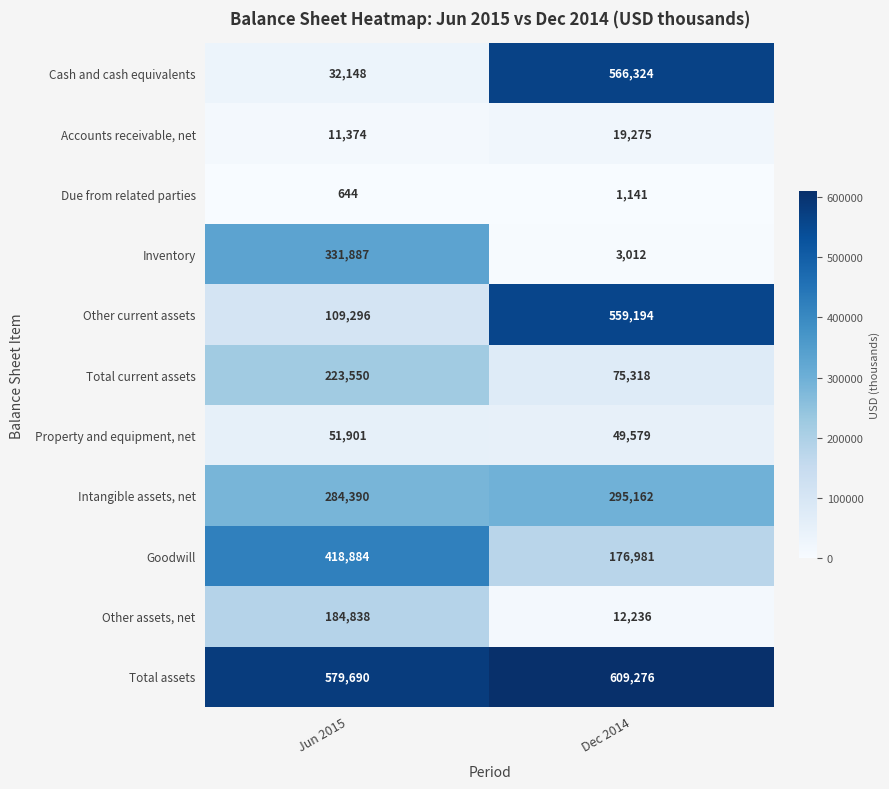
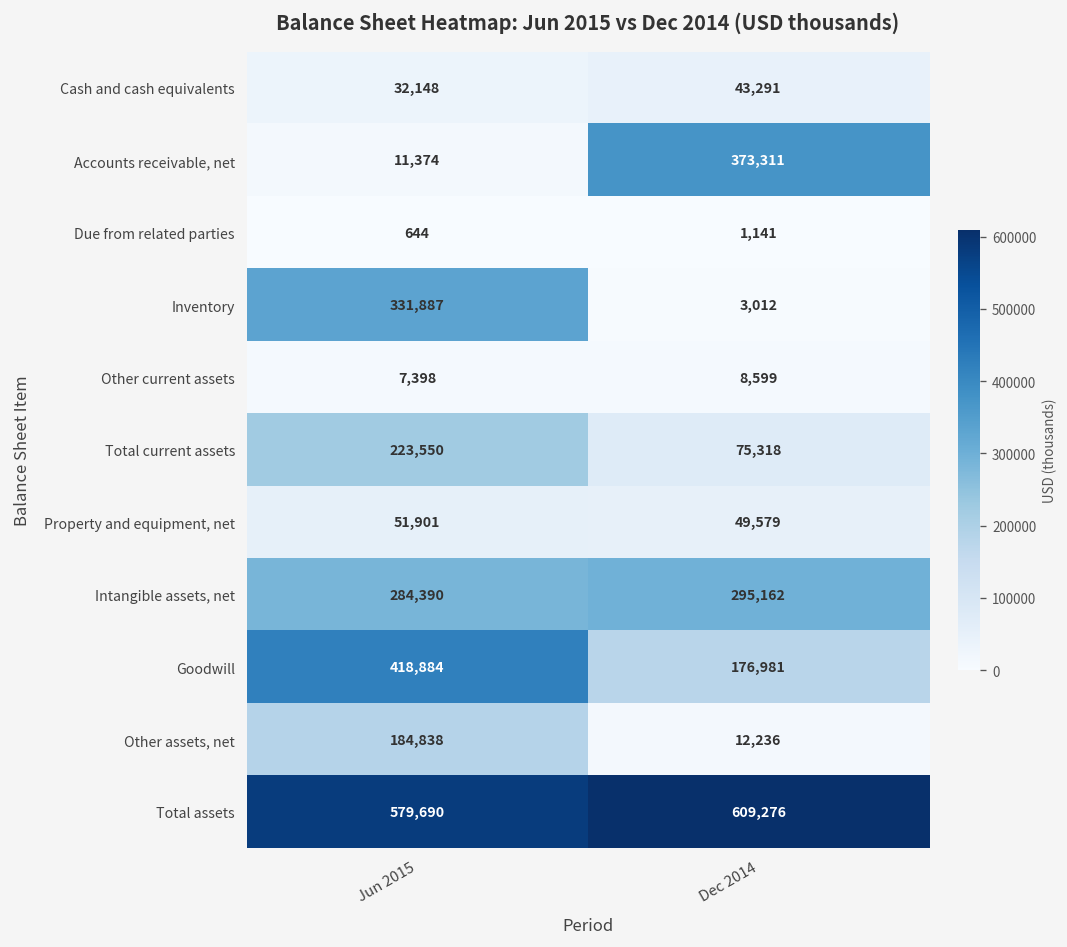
  {
    "Cash and cash equivalents": {
      "Jun 2015": "32,148",
-     "Dec 2014": "566,324"
+     "Dec 2014": "43,291"
    },
    "Accounts receivable, net": {
      "Jun 2015": "11,374",
-     "Dec 2014": "19,275"
+     "Dec 2014": "373,311"
    },
    "Due from related parties": {
      "Jun 2015": "644",
      "Dec 2014": "1,141"
    },
    "Inventory": {
      "Jun 2015": "331,887",
      "Dec 2014": "3,012"
    },
    "Other current assets": {
-     "Jun 2015": "109,296",
-     "Dec 2014": "559,194"
+     "Jun 2015": "7,398",
+     "Dec 2014": "8,599"
    },
    "Total current assets": {
      "Jun 2015": "223,550",
      "Dec 2014": "75,318"
    },
    "Property and equipment, net": {
      "Jun 2015": "51,901",
      "Dec 2014": "49,579"
    },
    "Intangible assets, net": {
      "Jun 2015": "284,390",
      "Dec 2014": "295,162"
    },
    "Goodwill": {
      "Jun 2015": "418,884",
      "Dec 2014": "176,981"
    },
    "Other assets, net": {
      "Jun 2015": "184,838",
      "Dec 2014": "12,236"
    },
    "Total assets": {
      "Jun 2015": "579,690",
      "Dec 2014": "609,276"
    }
  }
